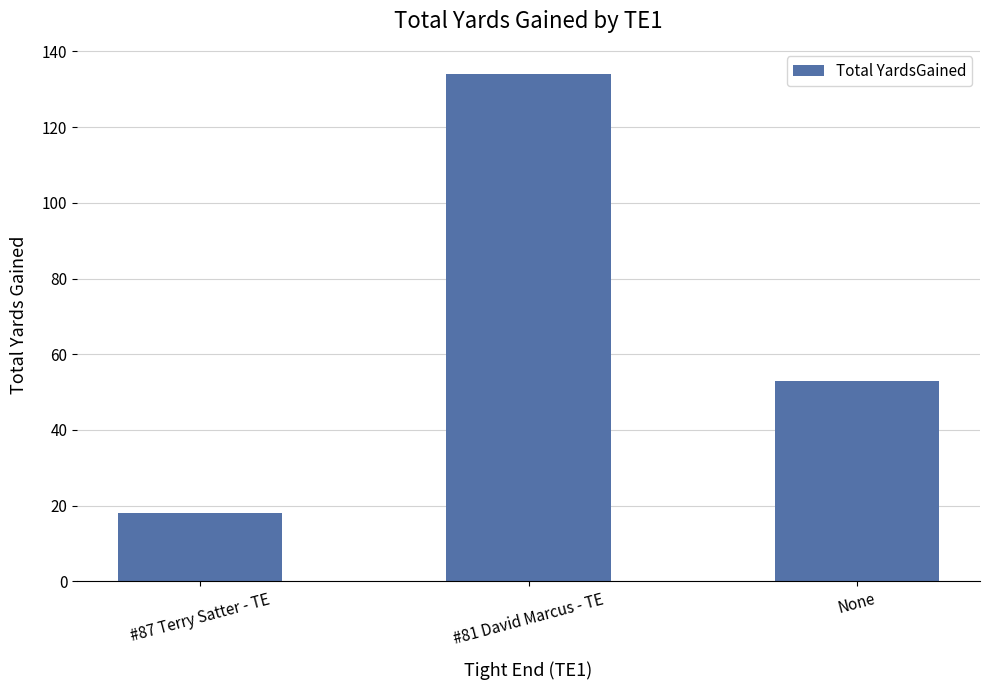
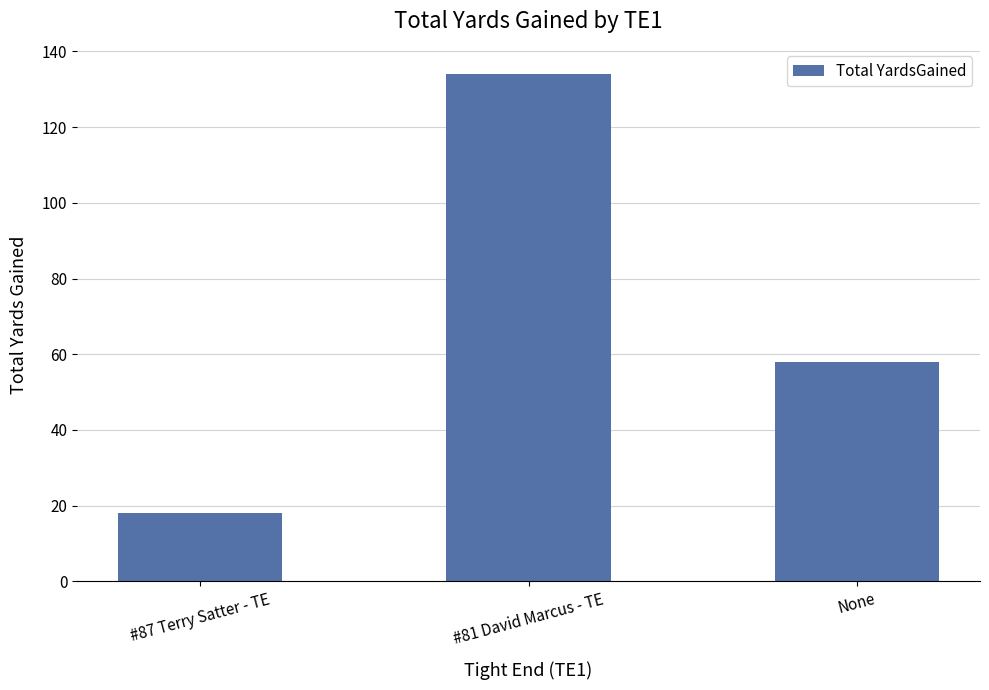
  {
    "#87 Terry Satter - TE": 18,
    "#81 David Marcus - TE": 134,
-   "None": 53
+   "None": 58
  }
